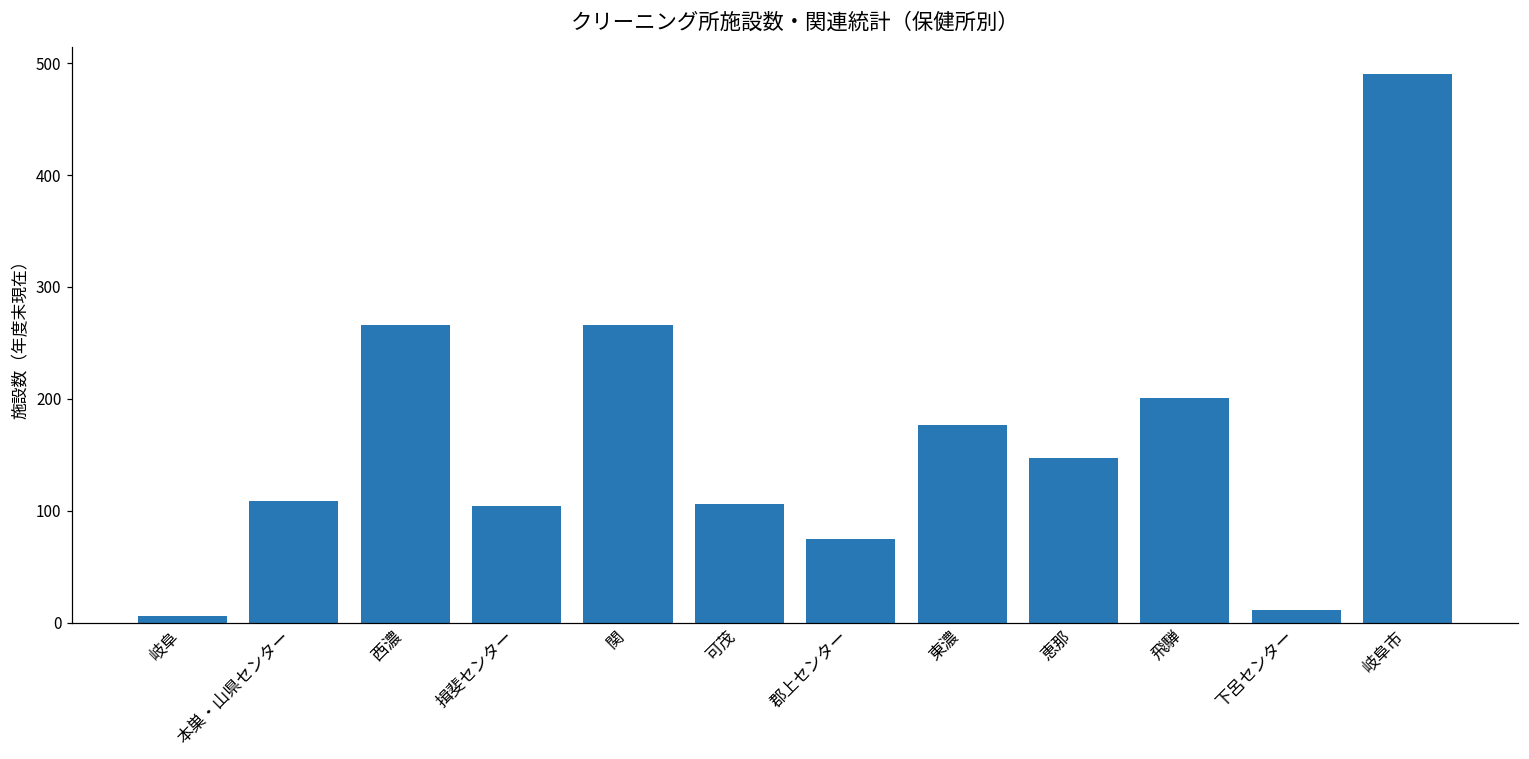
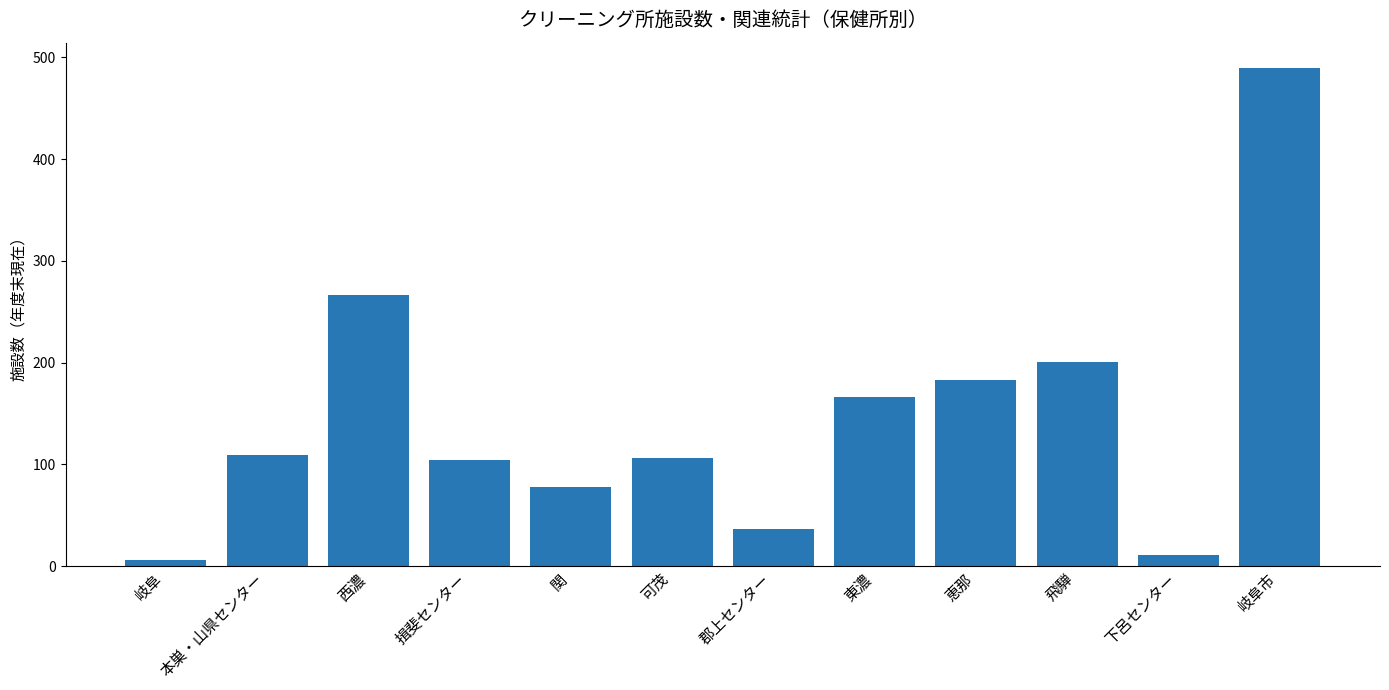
  {
    "岐阜": 6,
    "本巣・山県センター": 109,
    "西濃": 266,
    "揖斐センター": 104,
-   "関": 266,
+   "関": 78,
    "可茂": 106,
-   "郡上センター": 75,
-   "東濃": 177,
-   "恵那": 147,
+   "郡上センター": 36,
+   "東濃": 166,
+   "恵那": 183,
    "飛騨": 201,
    "下呂センター": 11,
    "岐阜市": 490
  }
